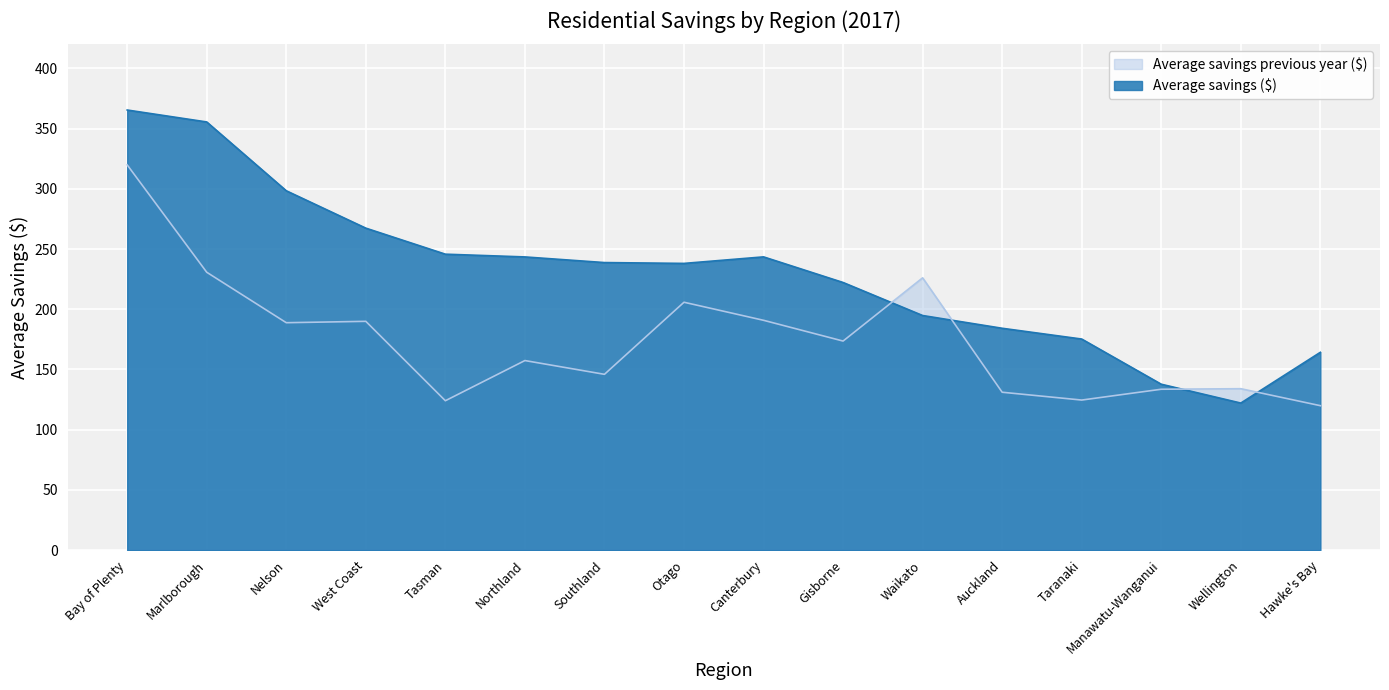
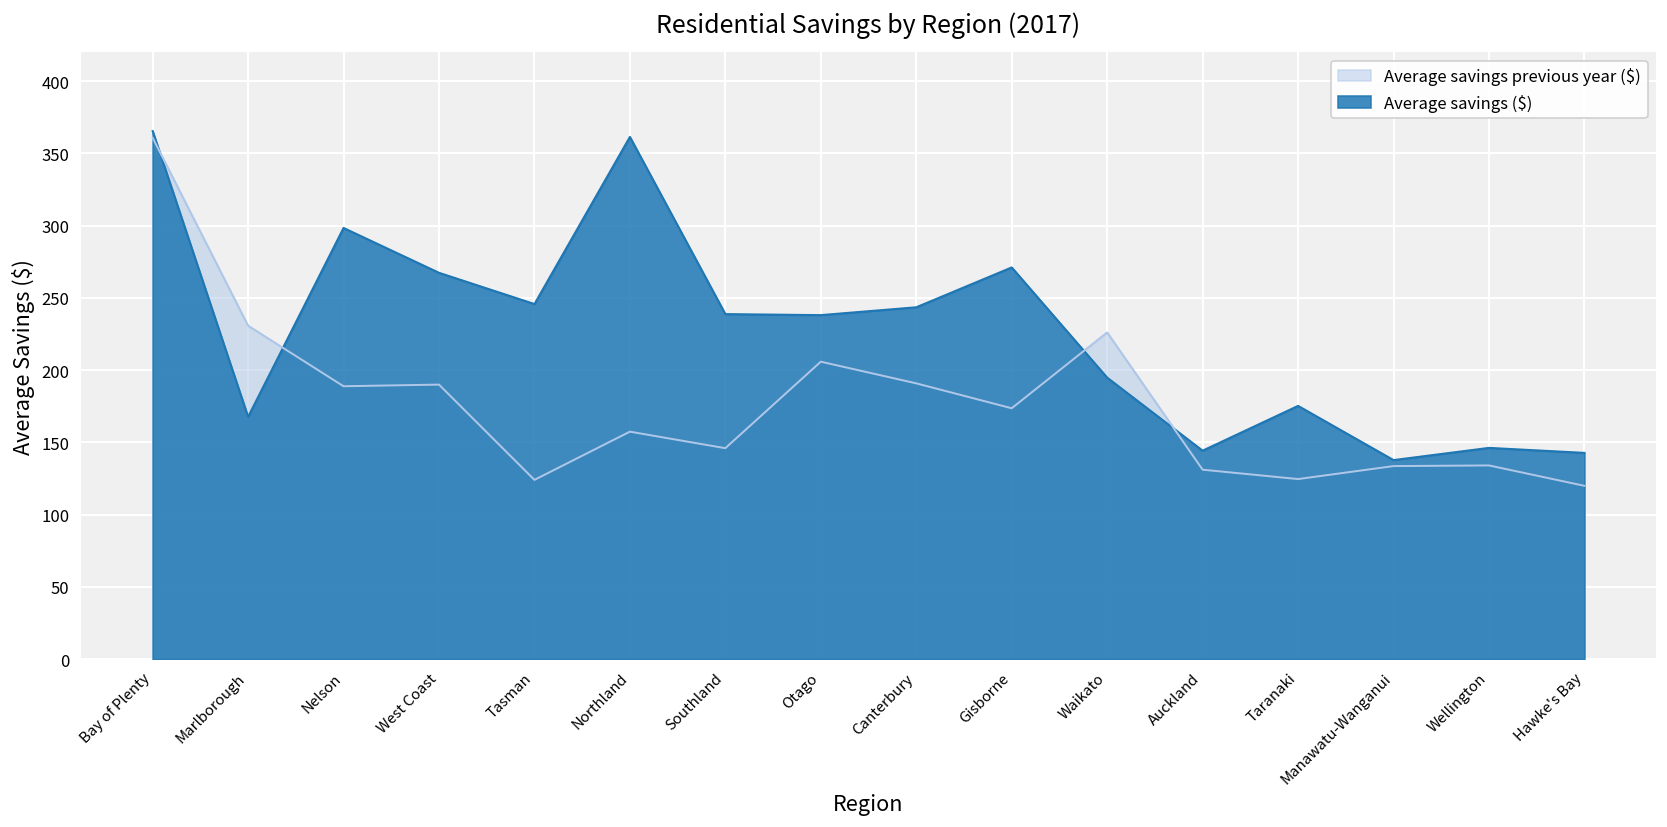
  {
    "Average savings previous year ($)": {
-     "Bay of Plenty": 320,
+     "Bay of Plenty": 361,
      "Marlborough": 231,
      "Nelson": 189,
      "West Coast": 190,
      "Tasman": 124,
      "Northland": 157,
      "Southland": 146,
      "Otago": 206,
      "Canterbury": 191,
      "Gisborne": 174,
      "Waikato": 226,
      "Auckland": 131,
      "Taranaki": 125,
      "Manawatu-Wanganui": 134,
      "Wellington": 134,
      "Hawke's Bay": 120
    },
    "Average savings ($)": {
      "Bay of Plenty": 365,
-     "Marlborough": 356,
+     "Marlborough": 168,
      "Nelson": 298,
      "West Coast": 267,
      "Tasman": 246,
-     "Northland": 243,
+     "Northland": 361,
      "Southland": 239,
      "Otago": 238,
      "Canterbury": 243,
-     "Gisborne": 222,
+     "Gisborne": 271,
      "Waikato": 195,
-     "Auckland": 184,
+     "Auckland": 144,
      "Taranaki": 175,
      "Manawatu-Wanganui": 138,
-     "Wellington": 122,
-     "Hawke's Bay": 164
+     "Wellington": 146,
+     "Hawke's Bay": 143
    }
  }
